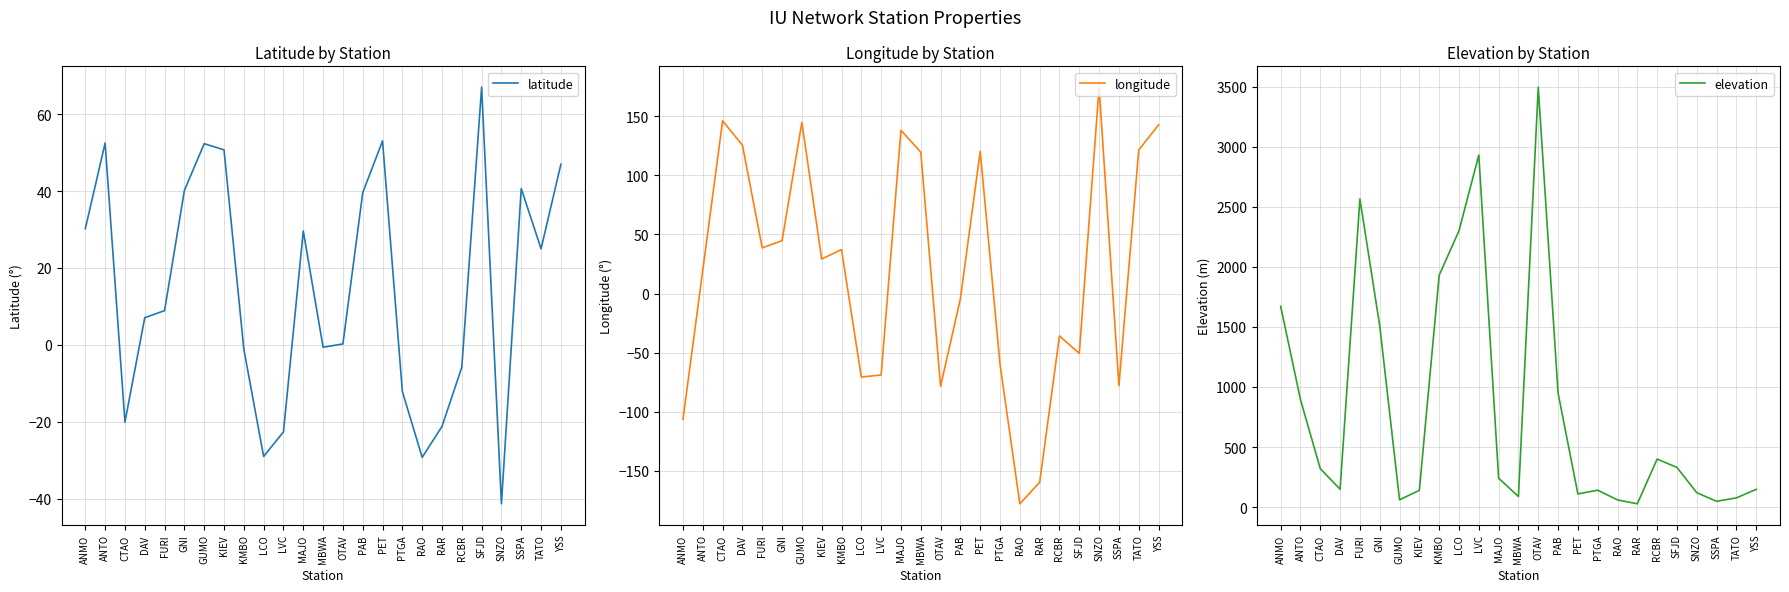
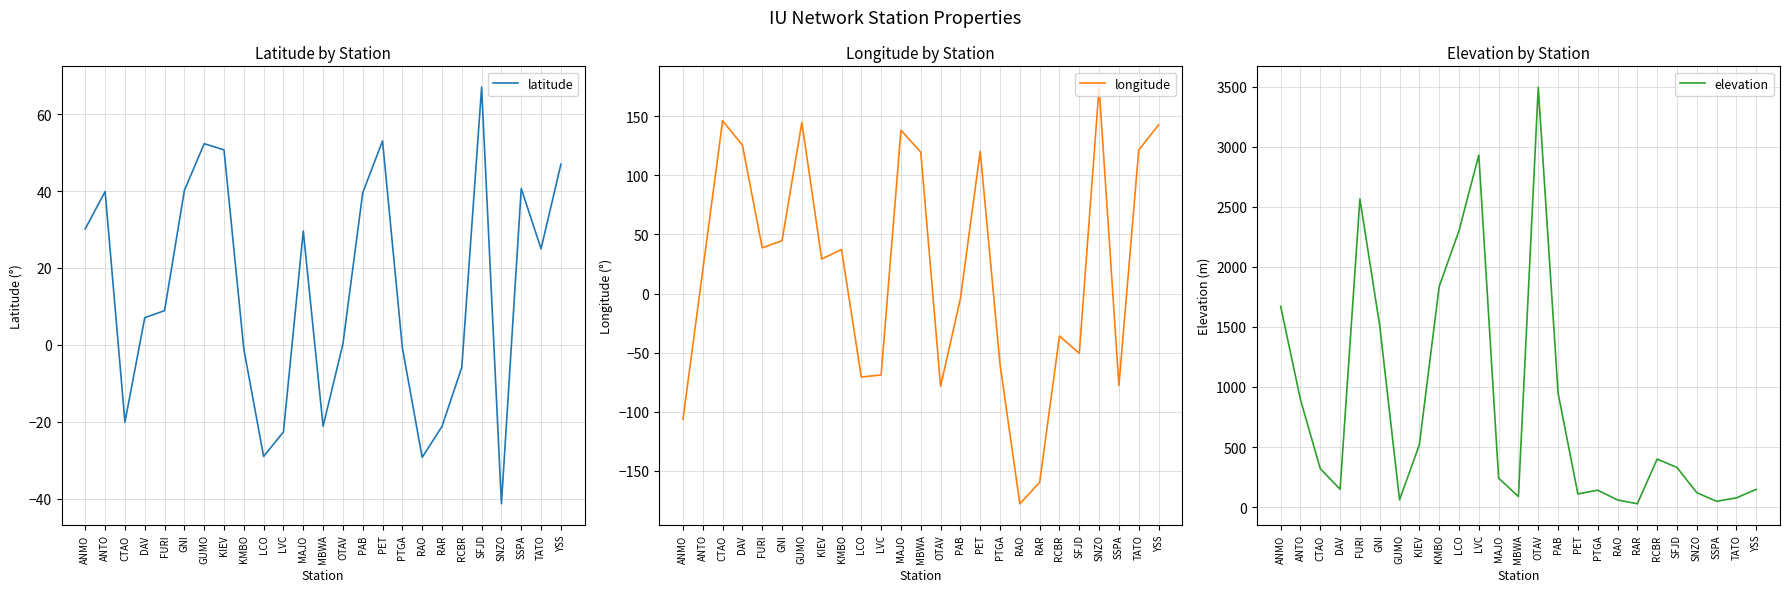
  {
    "Latitude by Station": {
      "ANMO": 30,
-     "ANTO": 52,
+     "ANTO": 40,
      "CTAO": -20,
      "DAV": 7,
      "FURI": 9,
      "GNI": 40,
      "GUMO": 52,
      "KIEV": 51,
      "KMBO": -1,
      "LCO": -29,
      "LVC": -23,
      "MAJO": 30,
-     "MBWA": -1,
+     "MBWA": -21,
      "OTAV": 0,
      "PAB": 40,
      "PET": 53,
-     "PTGA": -12,
+     "PTGA": -1,
      "RAO": -29,
      "RAR": -21,
      "RCBR": -6,
      "SFJD": 67,
      "SNZO": -41,
      "SSPA": 41,
      "TATO": 25,
      "YSS": 47
    },
    "Longitude by Station": {
      "ANMO": -106,
      "ANTO": 20,
      "CTAO": 146,
      "DAV": 126,
      "FURI": 39,
      "GNI": 45,
      "GUMO": 145,
      "KIEV": 29,
      "KMBO": 37,
      "LCO": -71,
      "LVC": -69,
      "MAJO": 138,
      "MBWA": 120,
      "OTAV": -78,
      "PAB": -4,
      "PET": 120,
      "PTGA": -60,
      "RAO": -178,
      "RAR": -160,
      "RCBR": -36,
      "SFJD": -51,
      "SSPA": -78,
      "TATO": 121,
      "YSS": 143
    },
    "Elevation by Station": {
      "ANMO": 1670,
      "ANTO": 900,
      "CTAO": 320,
      "DAV": 150,
      "FURI": 2570,
      "GNI": 1510,
      "GUMO": 60,
-     "KIEV": 140,
-     "KMBO": 1930,
+     "KIEV": 520,
+     "KMBO": 1840,
      "LCO": 2300,
      "LVC": 2930,
      "MAJO": 240,
      "MBWA": 90,
      "OTAV": 3500,
      "PAB": 950,
      "PET": 110,
      "PTGA": 140,
      "RAO": 60,
      "RAR": 30,
      "RCBR": 400,
      "SFJD": 330,
      "SNZO": 120,
      "SSPA": 50,
      "TATO": 80,
      "YSS": 150
    }
  }
